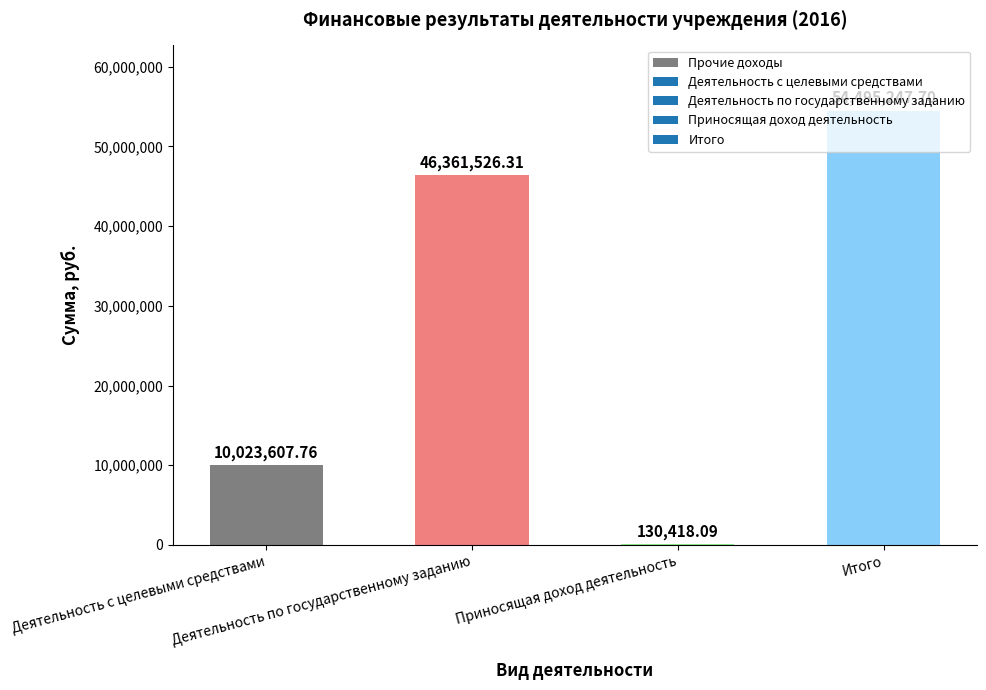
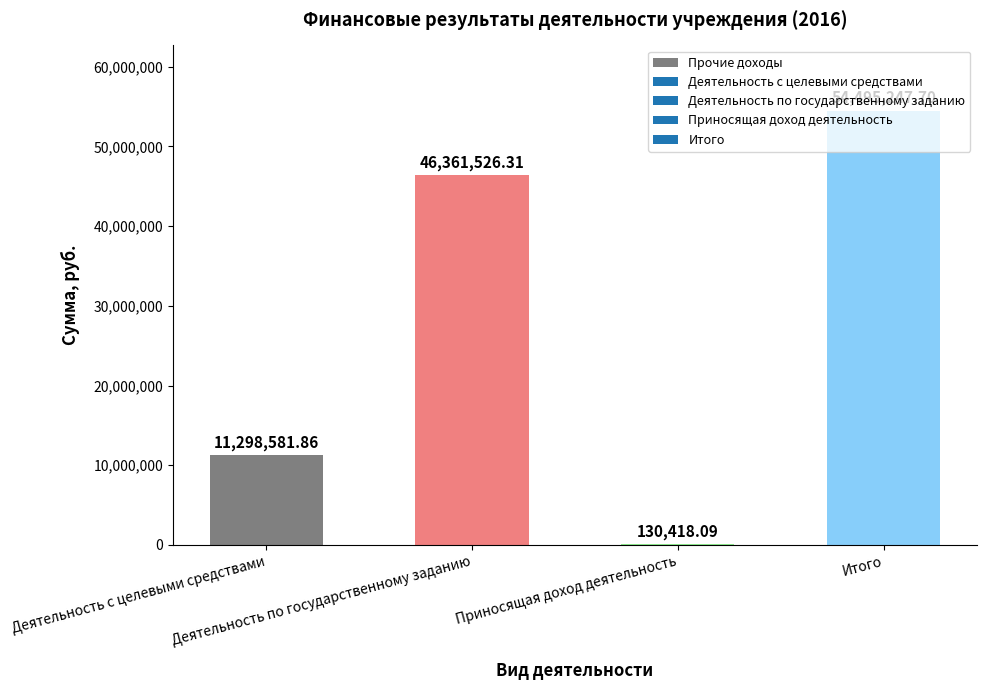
  {
-   "Деятельность с целевыми средствами": "10,023,607.76",
+   "Деятельность с целевыми средствами": "11,298,581.86",
    "Деятельность по государственному заданию": "46,361,526.31",
    "Приносящая доход деятельность": "130,418.09"
  }
